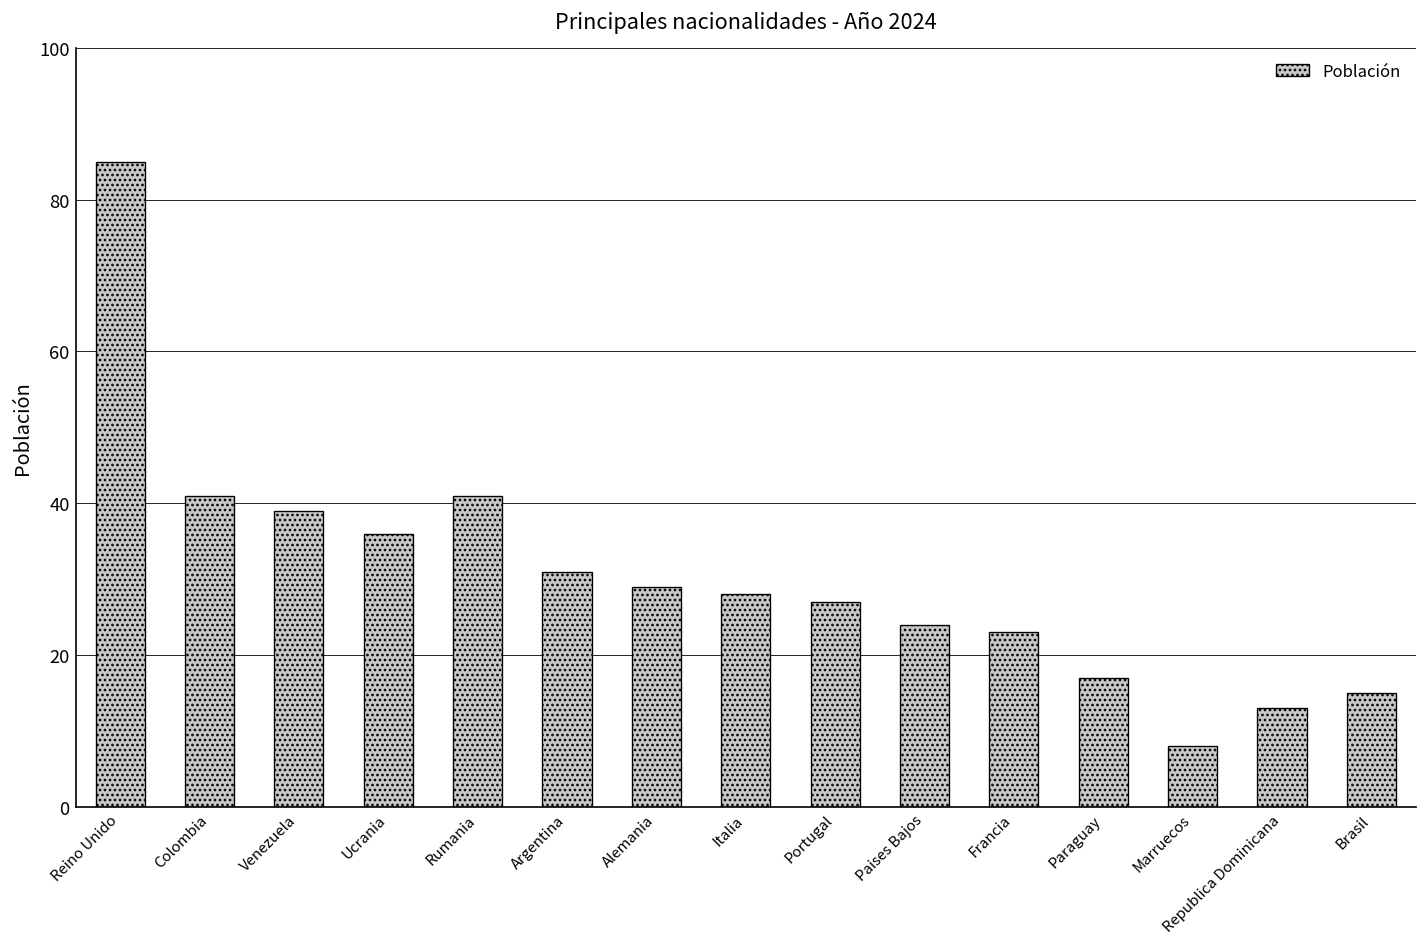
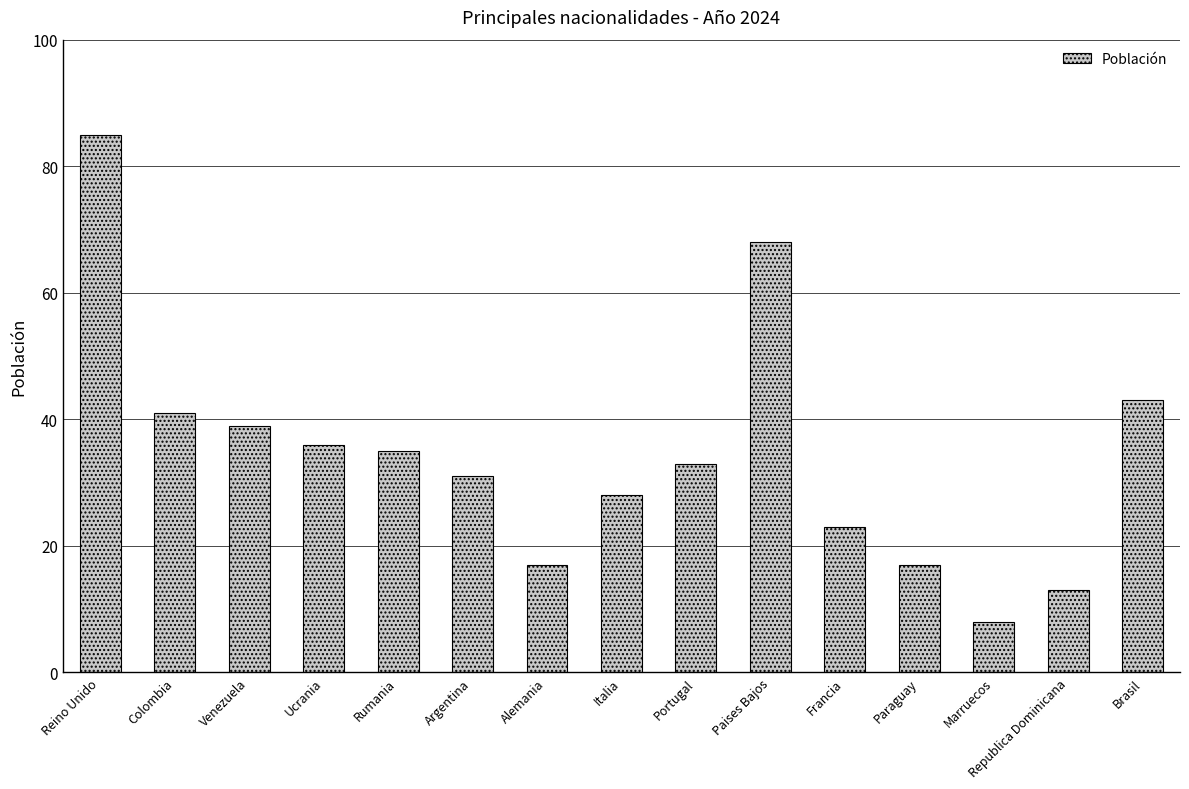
  {
    "Reino Unido": 85,
    "Colombia": 41,
    "Venezuela": 39,
    "Ucrania": 36,
-   "Rumania": 41,
+   "Rumania": 35,
    "Argentina": 31,
-   "Alemania": 29,
+   "Alemania": 17,
    "Italia": 28,
-   "Portugal": 27,
-   "Paises Bajos": 24,
+   "Portugal": 33,
+   "Paises Bajos": 68,
    "Francia": 23,
    "Paraguay": 17,
    "Marruecos": 8,
    "Republica Dominicana": 13,
-   "Brasil": 15
+   "Brasil": 43
  }
